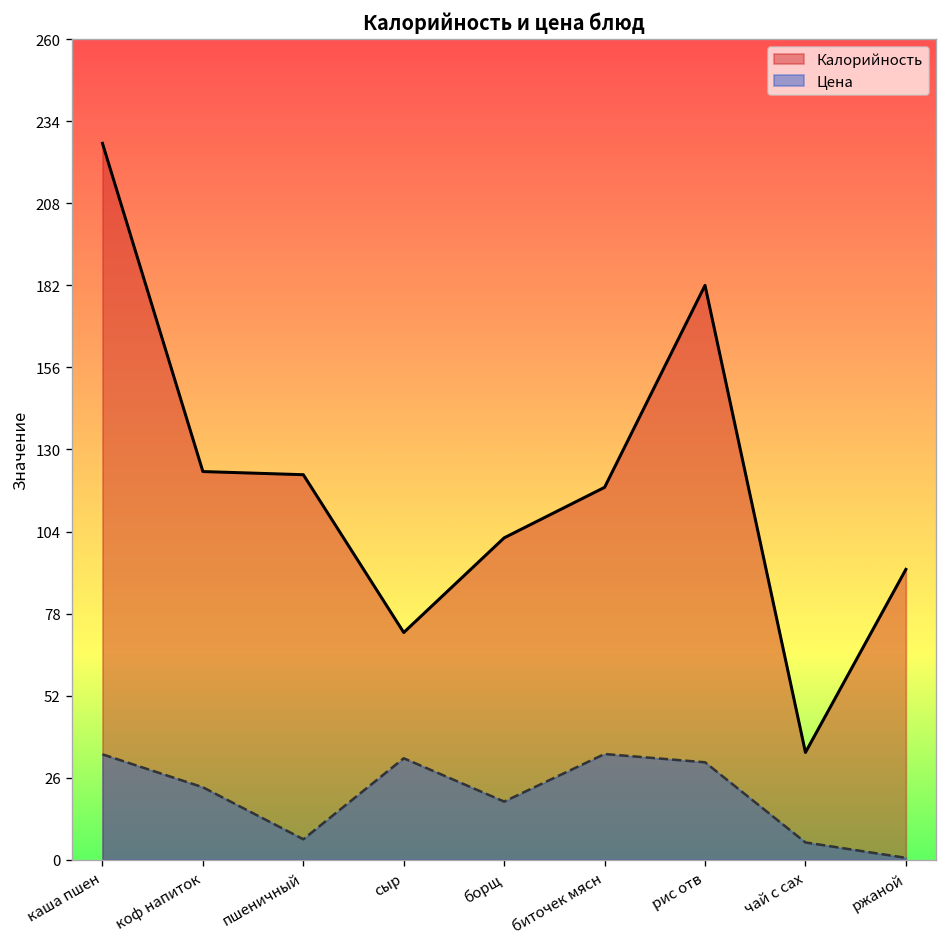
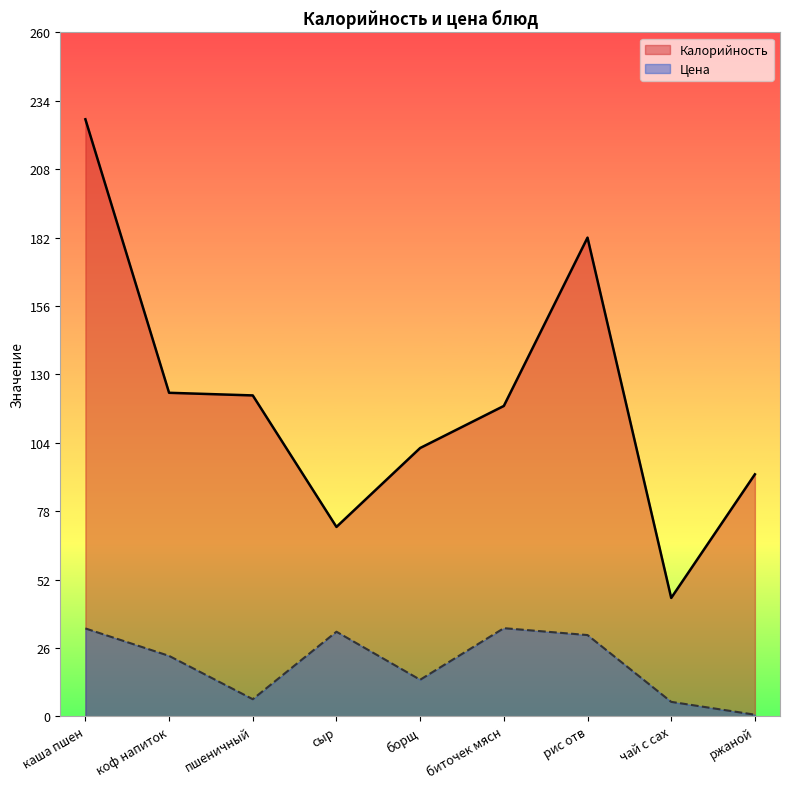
  {
    "Калорийность": {
      "каша пшен": 227,
      "коф напиток": 123,
      "пшеничный": 122,
      "сыр": 72,
      "борщ": 102,
      "биточек мясн": 118,
      "рис отв": 182,
-     "чай с сах": 34,
+     "чай с сах": 45,
      "ржаной": 92
    },
    "Цена": {
      "каша пшен": 33,
      "коф напиток": 23,
      "пшеничный": 6,
      "сыр": 32,
-     "борщ": 18,
+     "борщ": 14,
      "биточек мясн": 34,
      "рис отв": 31,
      "чай с сах": 5,
      "ржаной": 1
    }
  }
